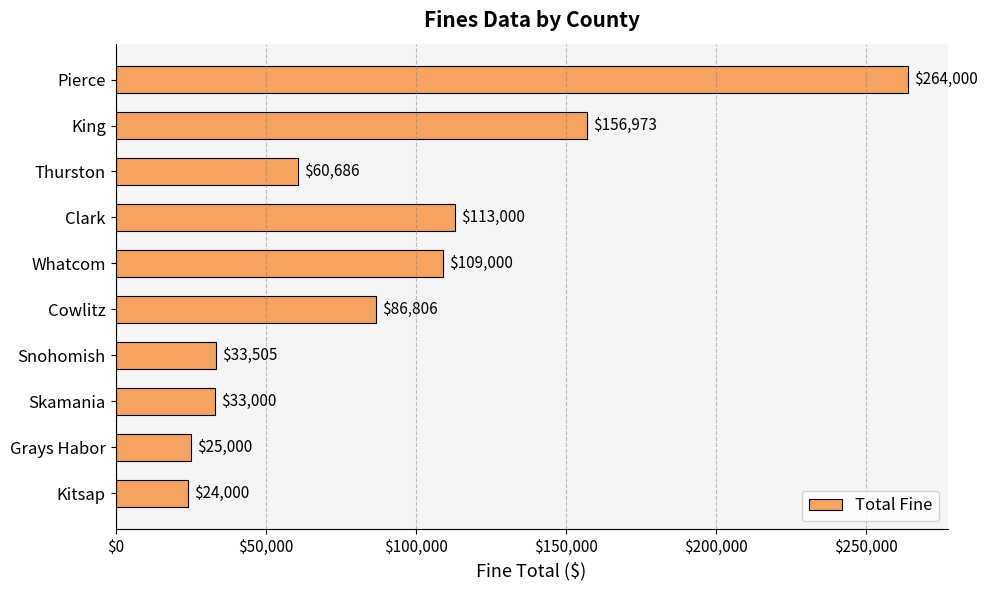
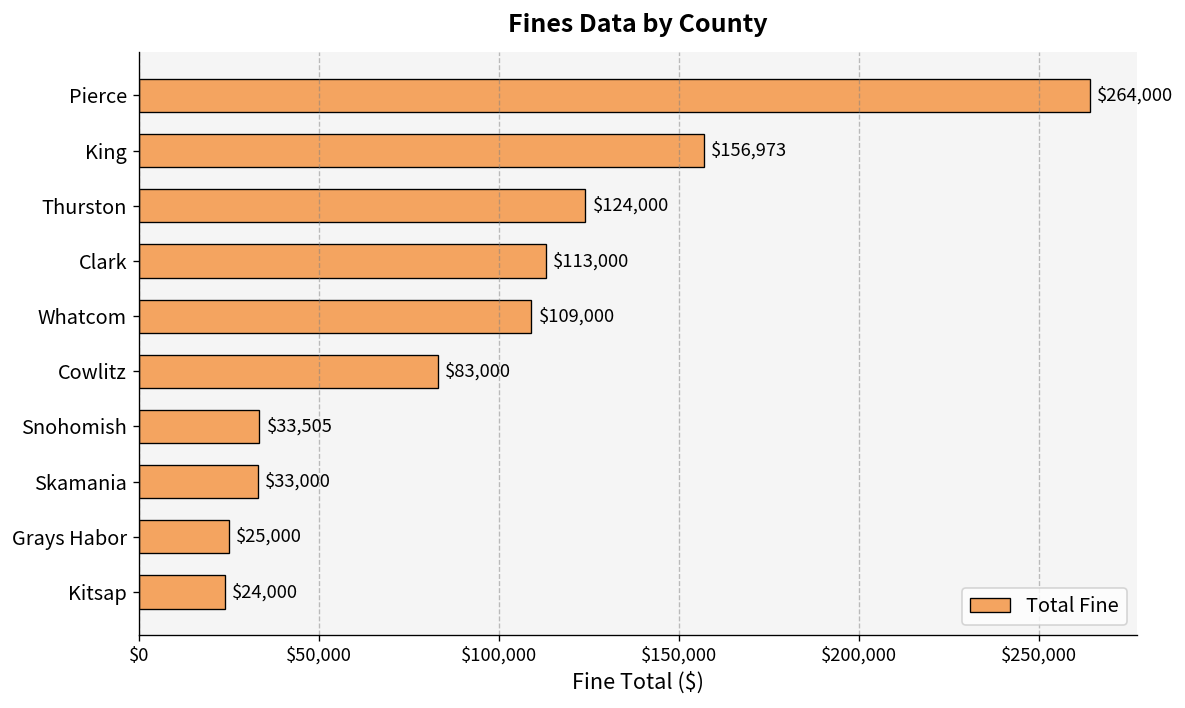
  {
    "Pierce": "$264,000",
    "King": "$156,973",
-   "Thurston": "$60,686",
+   "Thurston": "$124,000",
    "Clark": "$113,000",
    "Whatcom": "$109,000",
-   "Cowlitz": "$86,806",
+   "Cowlitz": "$83,000",
    "Snohomish": "$33,505",
    "Skamania": "$33,000",
    "Grays Habor": "$25,000",
    "Kitsap": "$24,000"
  }
